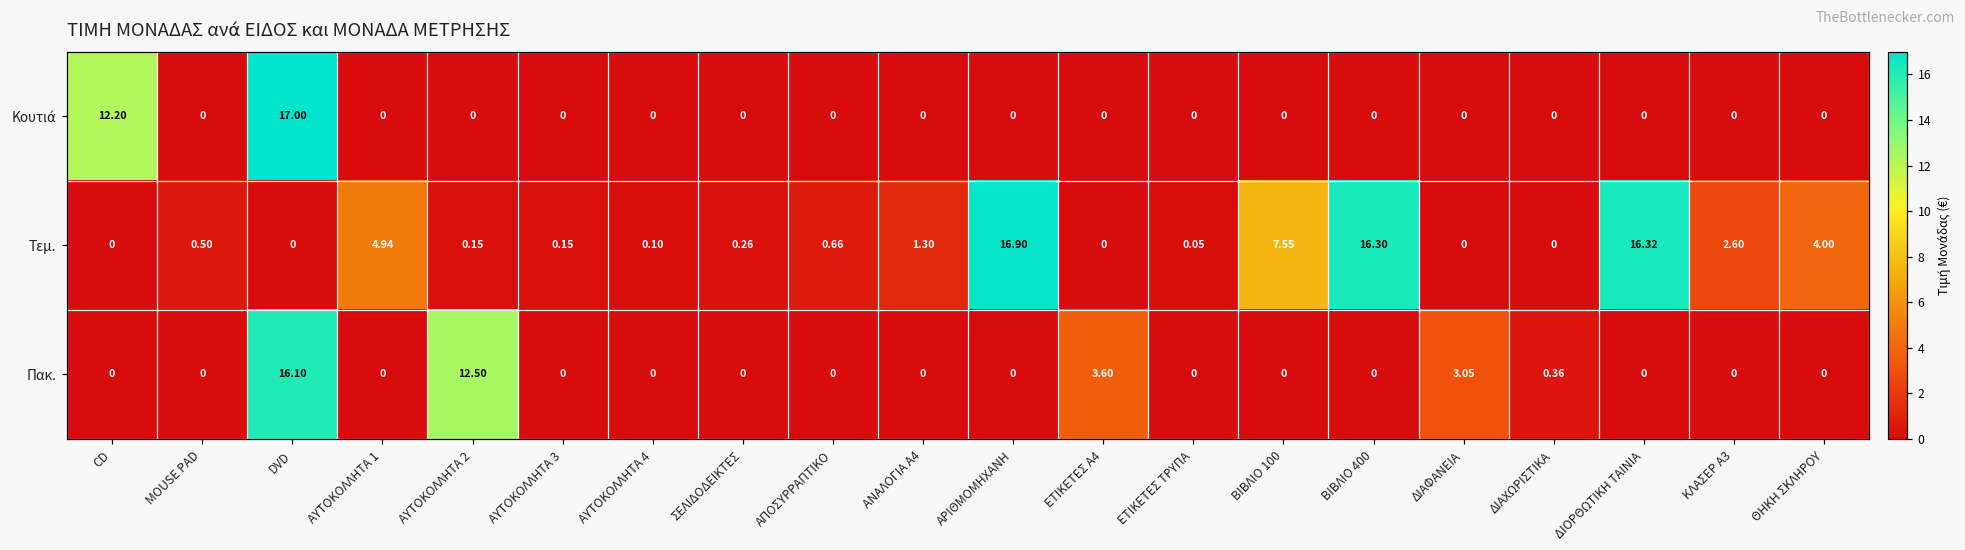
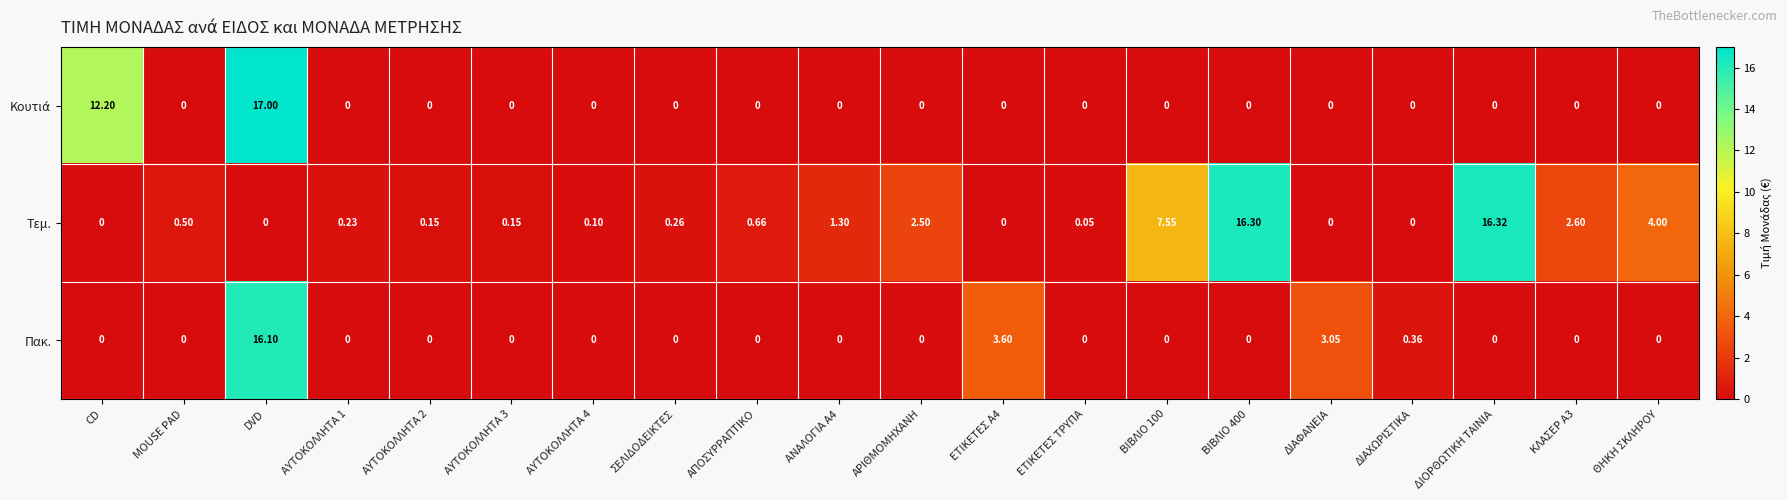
  {
    "Κουτιά": {
      "CD": 12.20,
      "MOUSE PAD": 0,
      "DVD": 17.00,
      "ΑΥΤΟΚΟΛΛΗΤΑ 1": 0,
      "ΑΥΤΟΚΟΛΛΗΤΑ 2": 0,
      "ΑΥΤΟΚΟΛΛΗΤΑ 3": 0,
      "ΑΥΤΟΚΟΛΛΗΤΑ 4": 0,
      "ΣΕΛΙΔΟΔΕΙΚΤΕΣ": 0,
      "ΑΠΟΣΥΡΡΑΠΤΙΚΟ": 0,
      "ΑΝΑΛΟΓΙΑ Α4": 0,
      "ΑΡΙΘΜΟΜΗΧΑΝΗ": 0,
      "ΕΤΙΚΕΤΕΣ Α4": 0,
      "ΕΤΙΚΕΤΕΣ ΤΡΥΠΑ": 0,
      "ΒΙΒΛΙΟ 100": 0,
      "ΒΙΒΛΙΟ 400": 0,
      "ΔΙΑΦΑΝΕΙΑ": 0,
      "ΔΙΑΧΩΡΙΣΤΙΚΑ": 0,
      "ΔΙΟΡΘΩΤΙΚΗ ΤΑΙΝΙΑ": 0,
      "ΚΛΑΣΕΡ Α3": 0,
      "ΘΗΚΗ ΣΚΛΗΡΟΥ": 0
    },
    "Τεμ.": {
      "CD": 0,
      "MOUSE PAD": 0.50,
      "DVD": 0,
-     "ΑΥΤΟΚΟΛΛΗΤΑ 1": 4.94,
+     "ΑΥΤΟΚΟΛΛΗΤΑ 1": 0.23,
      "ΑΥΤΟΚΟΛΛΗΤΑ 2": 0.15,
      "ΑΥΤΟΚΟΛΛΗΤΑ 3": 0.15,
      "ΑΥΤΟΚΟΛΛΗΤΑ 4": 0.10,
      "ΣΕΛΙΔΟΔΕΙΚΤΕΣ": 0.26,
      "ΑΠΟΣΥΡΡΑΠΤΙΚΟ": 0.66,
      "ΑΝΑΛΟΓΙΑ Α4": 1.30,
-     "ΑΡΙΘΜΟΜΗΧΑΝΗ": 16.90,
+     "ΑΡΙΘΜΟΜΗΧΑΝΗ": 2.50,
      "ΕΤΙΚΕΤΕΣ Α4": 0,
      "ΕΤΙΚΕΤΕΣ ΤΡΥΠΑ": 0.05,
      "ΒΙΒΛΙΟ 100": 7.55,
      "ΒΙΒΛΙΟ 400": 16.30,
      "ΔΙΑΦΑΝΕΙΑ": 0,
      "ΔΙΑΧΩΡΙΣΤΙΚΑ": 0,
      "ΔΙΟΡΘΩΤΙΚΗ ΤΑΙΝΙΑ": 16.32,
      "ΚΛΑΣΕΡ Α3": 2.60,
      "ΘΗΚΗ ΣΚΛΗΡΟΥ": 4.00
    },
    "Πακ.": {
      "CD": 0,
      "MOUSE PAD": 0,
      "DVD": 16.10,
      "ΑΥΤΟΚΟΛΛΗΤΑ 1": 0,
-     "ΑΥΤΟΚΟΛΛΗΤΑ 2": 12.50,
+     "ΑΥΤΟΚΟΛΛΗΤΑ 2": 0,
      "ΑΥΤΟΚΟΛΛΗΤΑ 3": 0,
      "ΑΥΤΟΚΟΛΛΗΤΑ 4": 0,
      "ΣΕΛΙΔΟΔΕΙΚΤΕΣ": 0,
      "ΑΠΟΣΥΡΡΑΠΤΙΚΟ": 0,
      "ΑΝΑΛΟΓΙΑ Α4": 0,
      "ΑΡΙΘΜΟΜΗΧΑΝΗ": 0,
      "ΕΤΙΚΕΤΕΣ Α4": 3.60,
      "ΕΤΙΚΕΤΕΣ ΤΡΥΠΑ": 0,
      "ΒΙΒΛΙΟ 100": 0,
      "ΒΙΒΛΙΟ 400": 0,
      "ΔΙΑΦΑΝΕΙΑ": 3.05,
      "ΔΙΑΧΩΡΙΣΤΙΚΑ": 0.36,
      "ΔΙΟΡΘΩΤΙΚΗ ΤΑΙΝΙΑ": 0,
      "ΚΛΑΣΕΡ Α3": 0,
      "ΘΗΚΗ ΣΚΛΗΡΟΥ": 0
    }
  }
